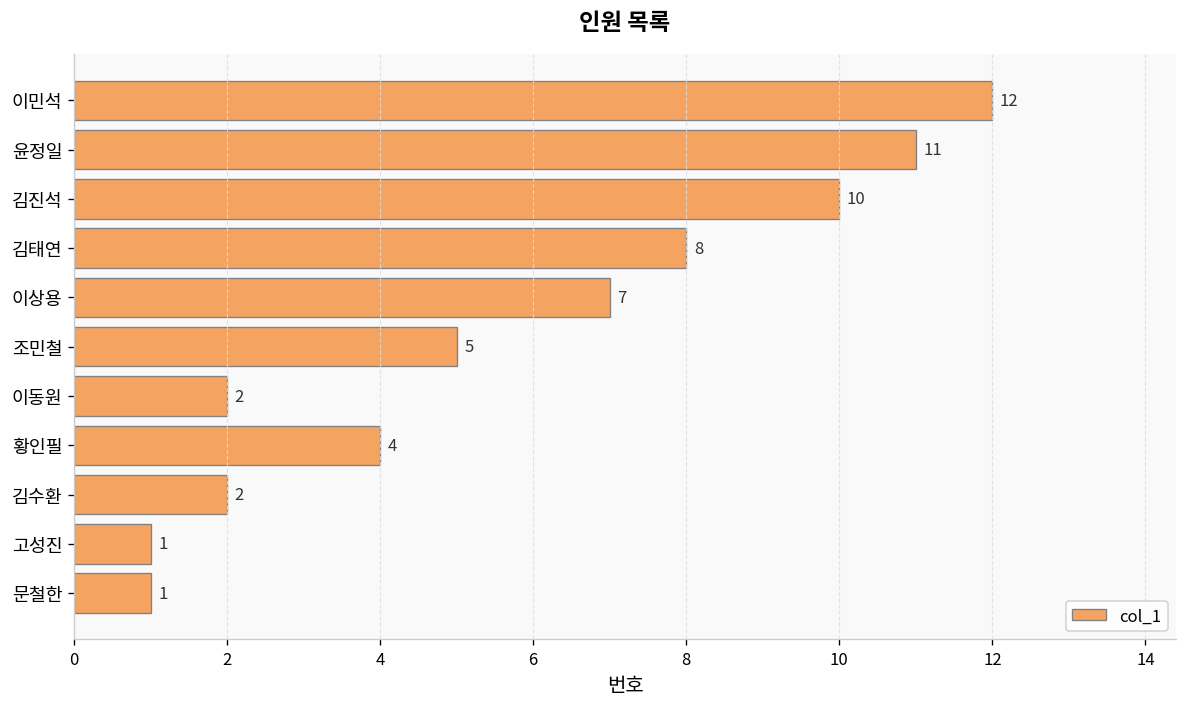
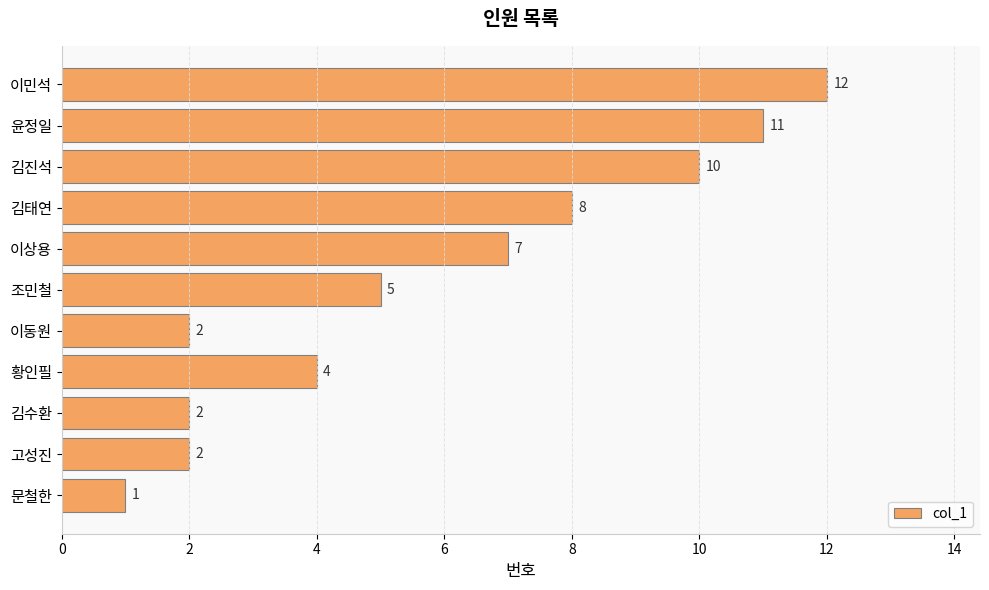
  {
    "이민석": 12,
    "윤정일": 11,
    "김진석": 10,
    "김태연": 8,
    "이상용": 7,
    "조민철": 5,
    "이동원": 2,
    "황인필": 4,
    "김수환": 2,
-   "고성진": 1,
+   "고성진": 2,
    "문철한": 1
  }
